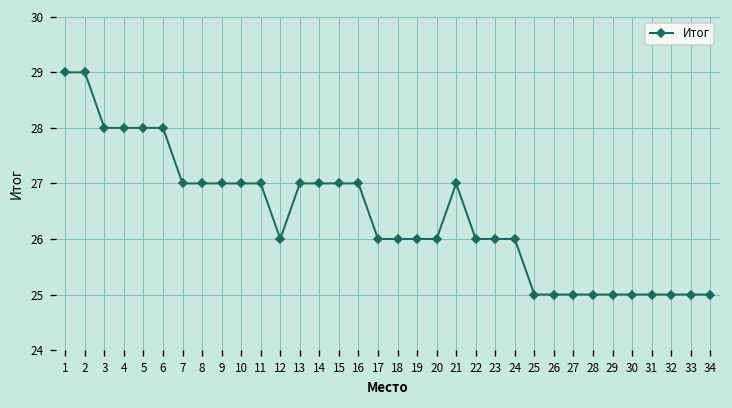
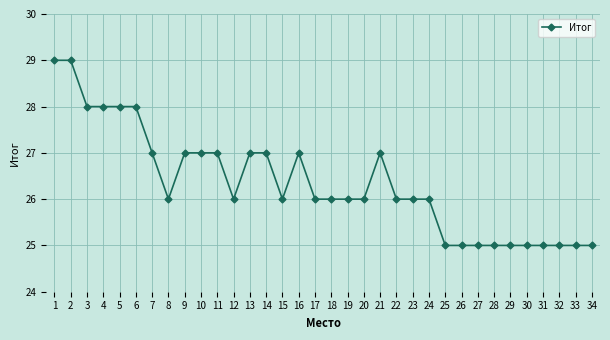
  {
    "1": 29,
    "2": 29,
    "3": 28,
    "4": 28,
    "5": 28,
    "6": 28,
    "7": 27,
-   "8": 27,
+   "8": 26,
    "9": 27,
    "10": 27,
    "11": 27,
    "12": 26,
    "13": 27,
    "14": 27,
-   "15": 27,
+   "15": 26,
    "16": 27,
    "17": 26,
    "18": 26,
    "19": 26,
    "20": 26,
    "21": 27,
    "22": 26,
    "23": 26,
    "24": 26,
    "25": 25,
    "26": 25,
    "27": 25,
    "28": 25,
    "29": 25,
    "30": 25,
    "31": 25,
    "32": 25,
    "33": 25,
    "34": 25
  }
